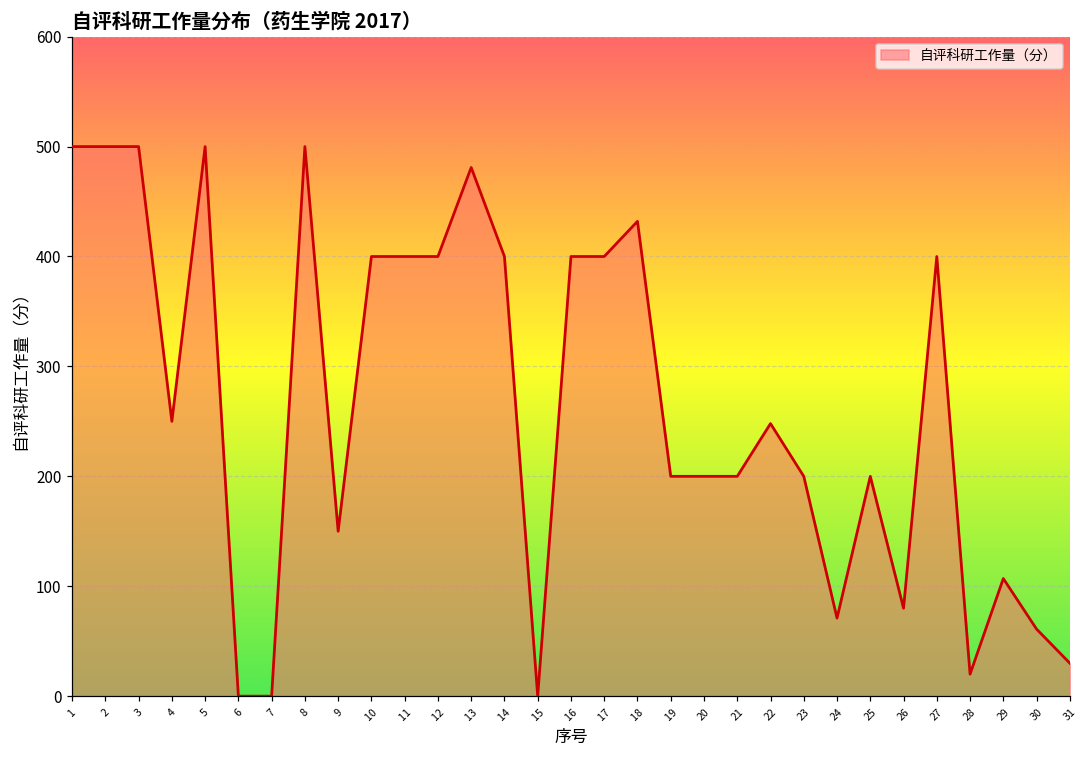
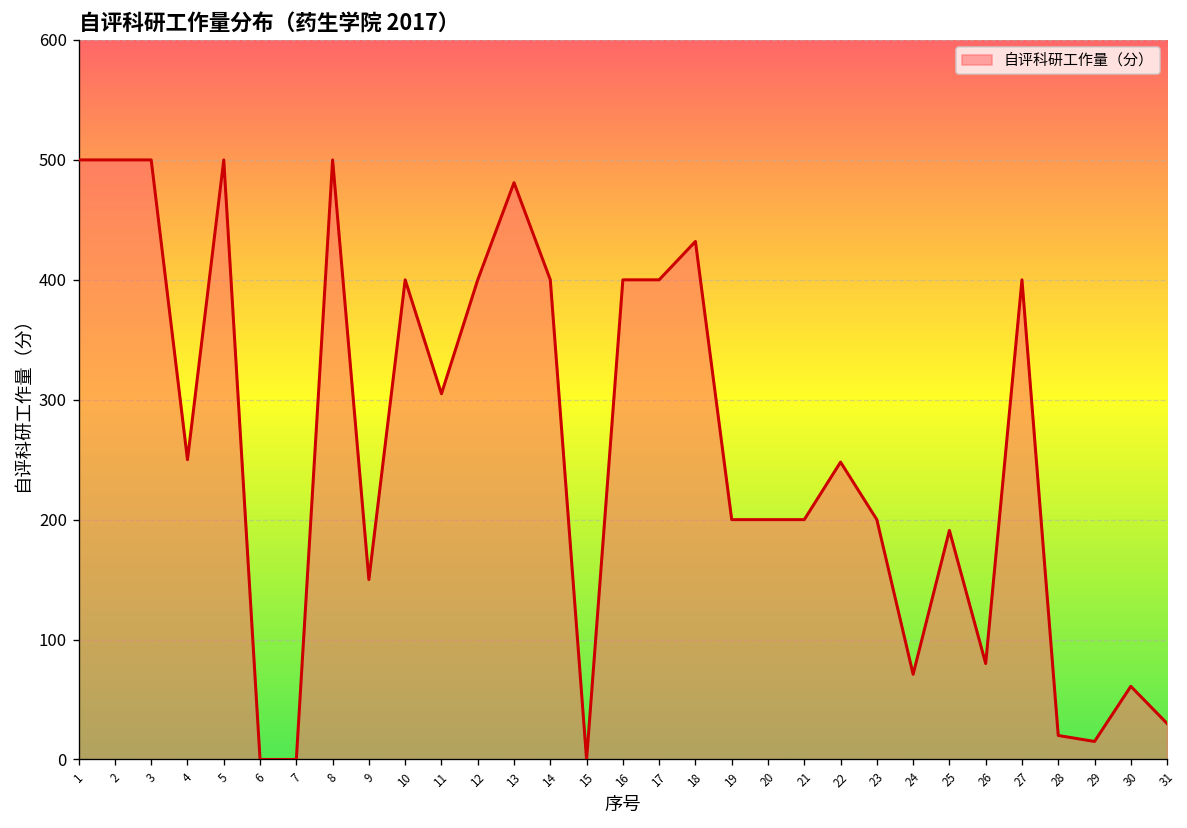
  {
    "1": 500,
    "2": 500,
    "3": 500,
    "4": 250,
    "5": 500,
    "6": 0,
    "7": 0,
    "8": 500,
    "9": 150,
    "10": 400,
-   "11": 400,
+   "11": 310,
    "12": 400,
    "13": 480,
    "14": 400,
    "15": 0,
    "16": 400,
    "17": 400,
    "18": 430,
    "19": 200,
    "20": 200,
    "21": 200,
    "22": 250,
    "23": 200,
    "24": 70,
-   "25": 200,
+   "25": 190,
    "26": 80,
    "27": 400,
    "28": 20,
-   "29": 110,
+   "29": 20,
    "30": 60,
    "31": 30
  }
